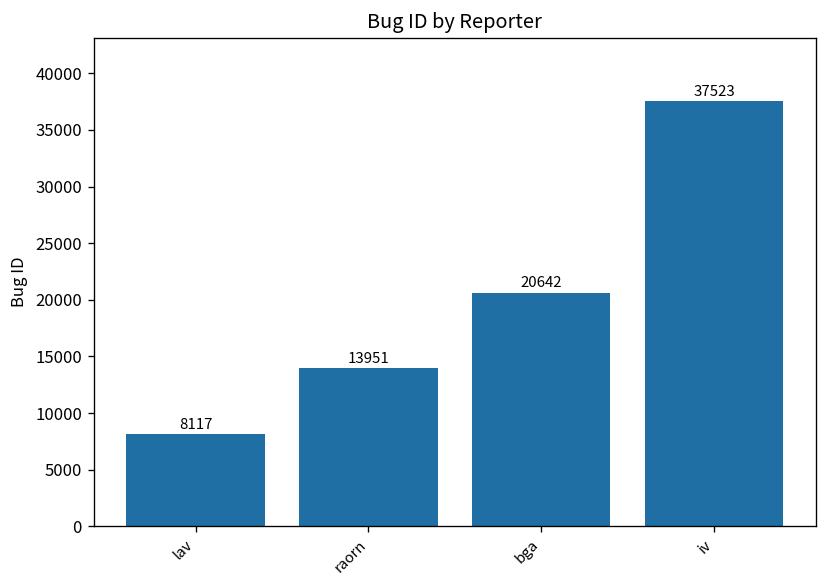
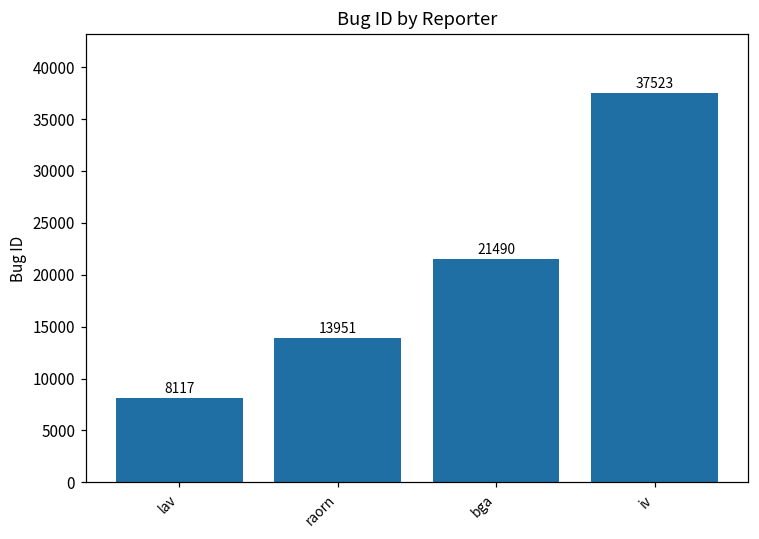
  {
    "lav": 8117,
    "raorn": 13951,
-   "bga": 20642,
+   "bga": 21490,
    "iv": 37523
  }
